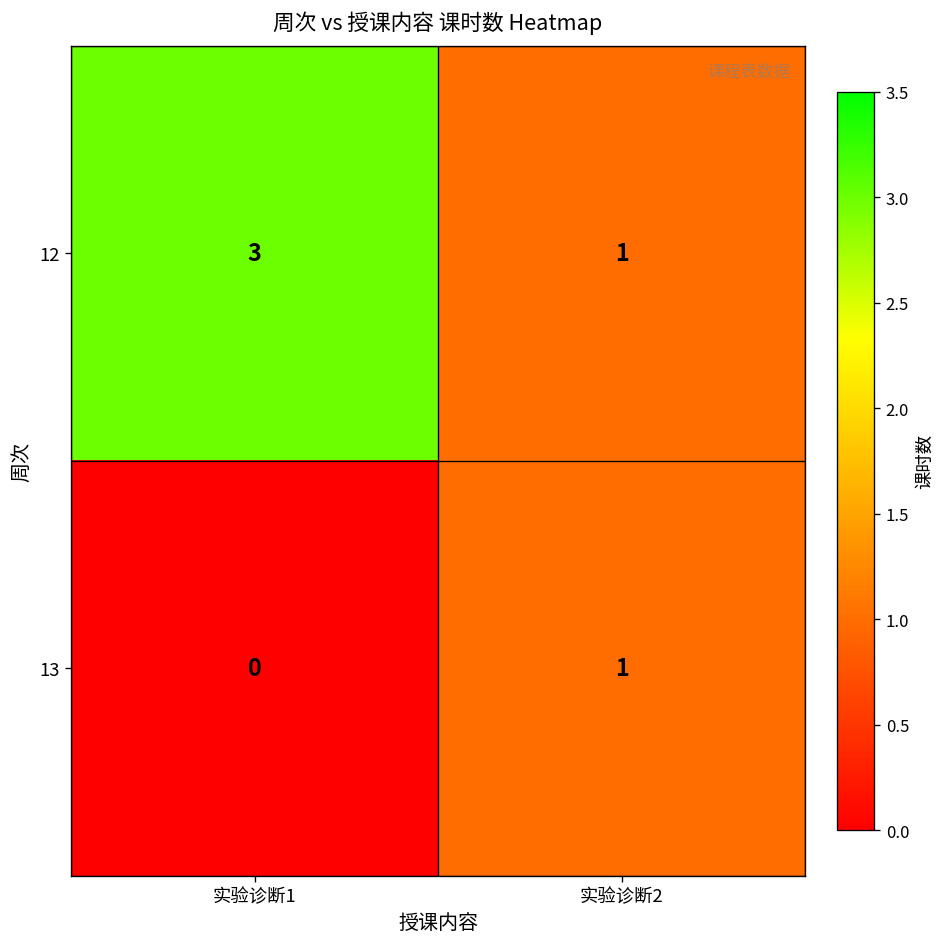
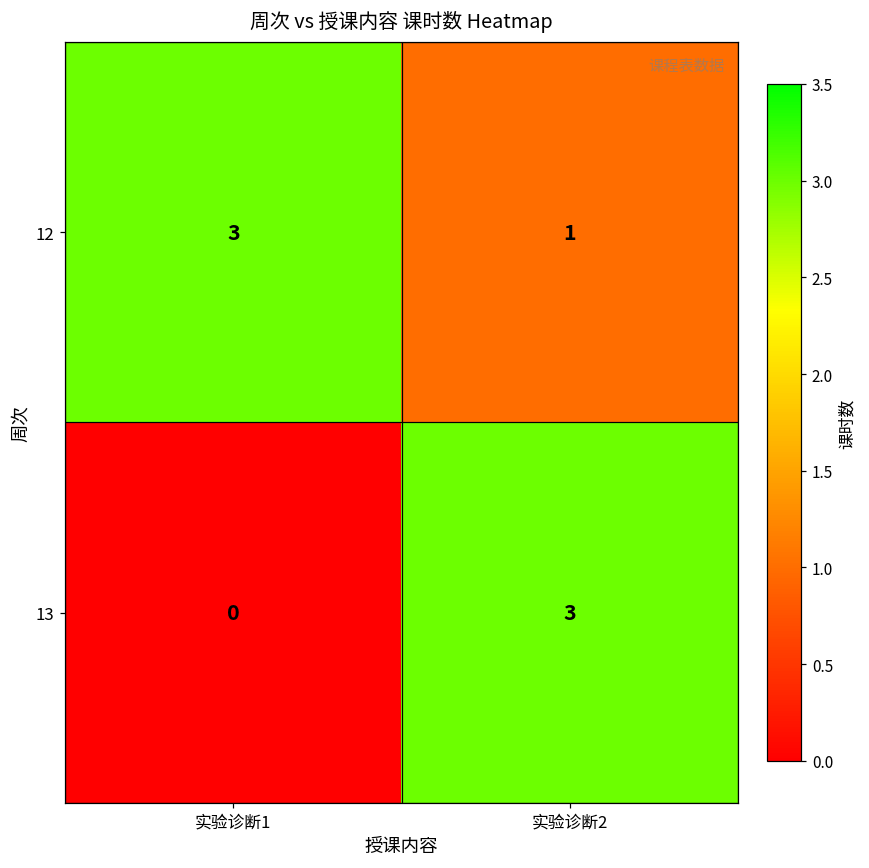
  {
    "12": {
      "实验诊断1": 3
    },
    "13": {
      "实验诊断1": 0,
-     "实验诊断2": 1
+     "实验诊断2": 3
    }
  }
